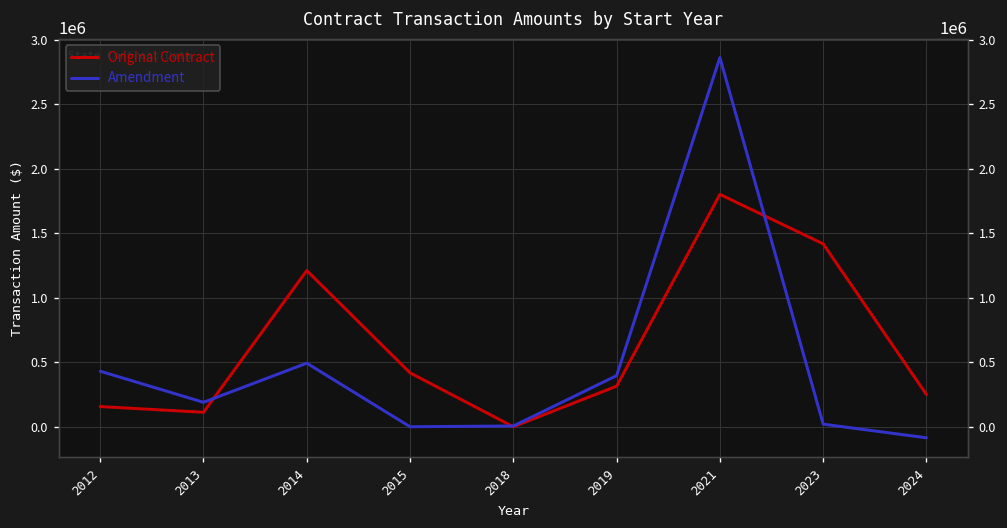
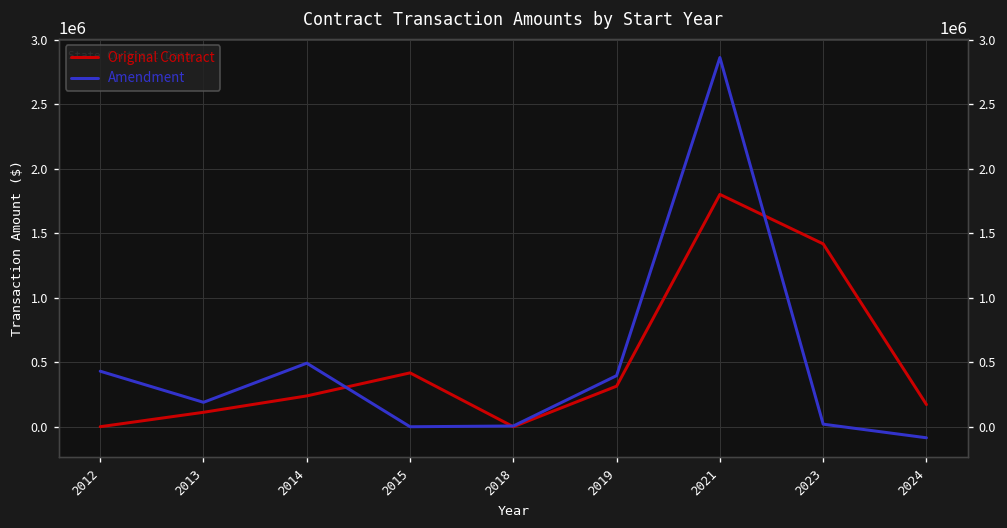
  {
    "Original Contract": {
-     "2012": 160000,
+     "2012": 0,
      "2013": 110000,
-     "2014": 1210000,
+     "2014": 240000,
      "2015": 420000,
      "2019": 310000,
      "2021": 1800000,
      "2023": 1420000,
-     "2024": 250000
+     "2024": 170000
    },
    "Amendment": {
      "2012": 430000,
      "2013": 190000,
      "2014": 490000,
      "2015": 0,
      "2019": 400000,
      "2021": 2860000,
      "2023": 20000,
      "2024": -90000
    }
  }
